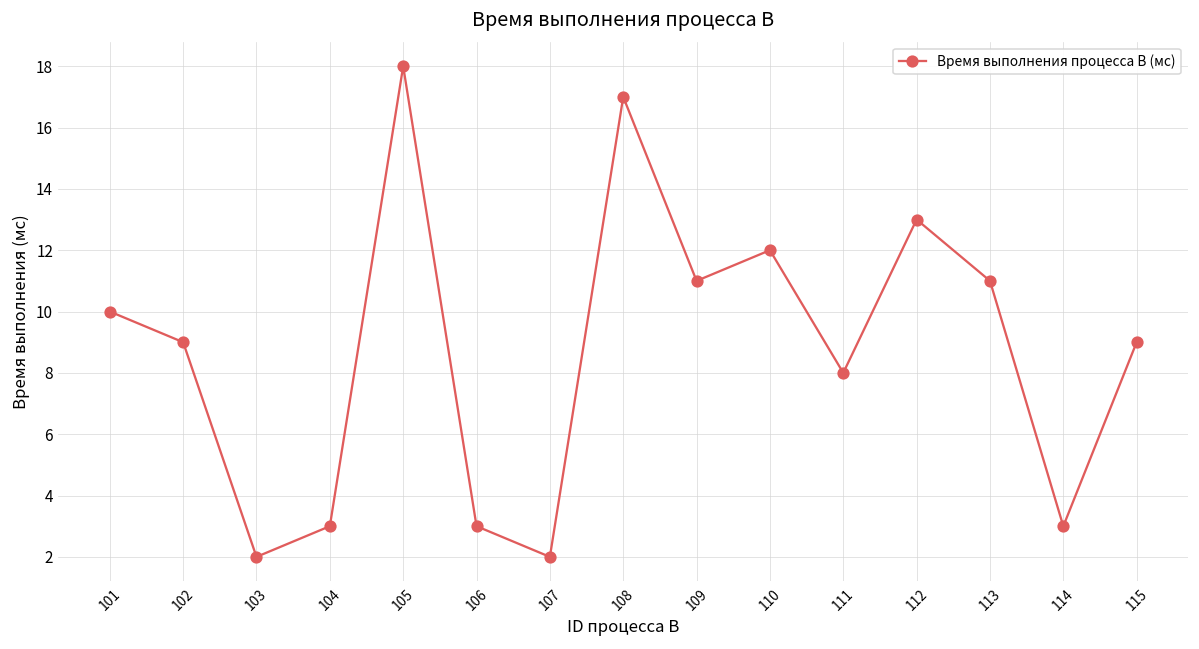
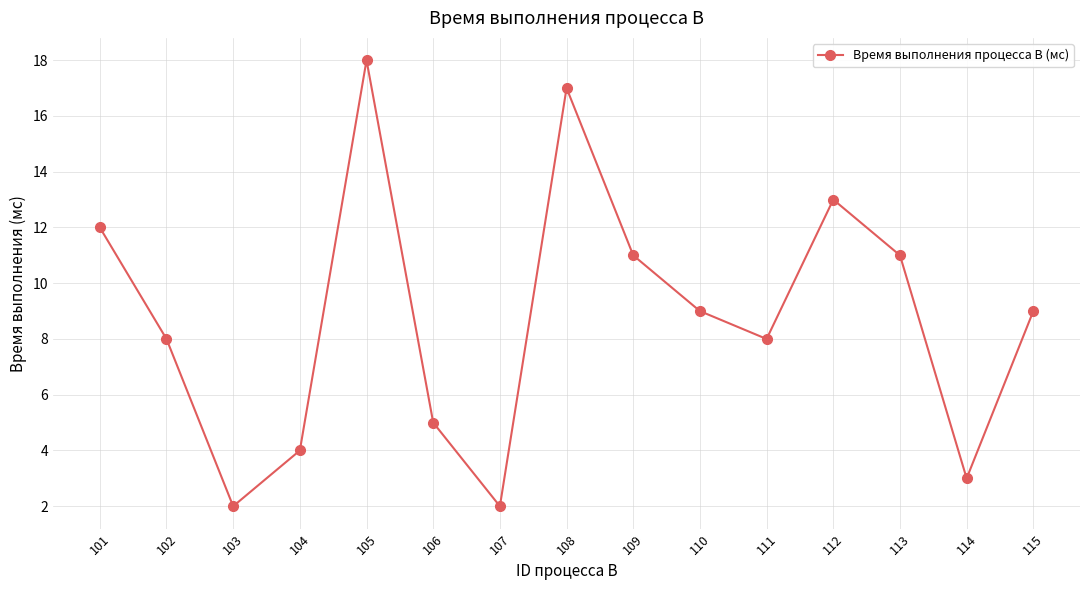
  {
-   "101": 10,
-   "102": 9,
+   "101": 12,
+   "102": 8,
    "103": 2,
-   "104": 3,
+   "104": 4,
    "105": 18,
-   "106": 3,
+   "106": 5,
    "107": 2,
    "108": 17,
    "109": 11,
-   "110": 12,
+   "110": 9,
    "111": 8,
    "112": 13,
    "113": 11,
    "114": 3,
    "115": 9
  }
